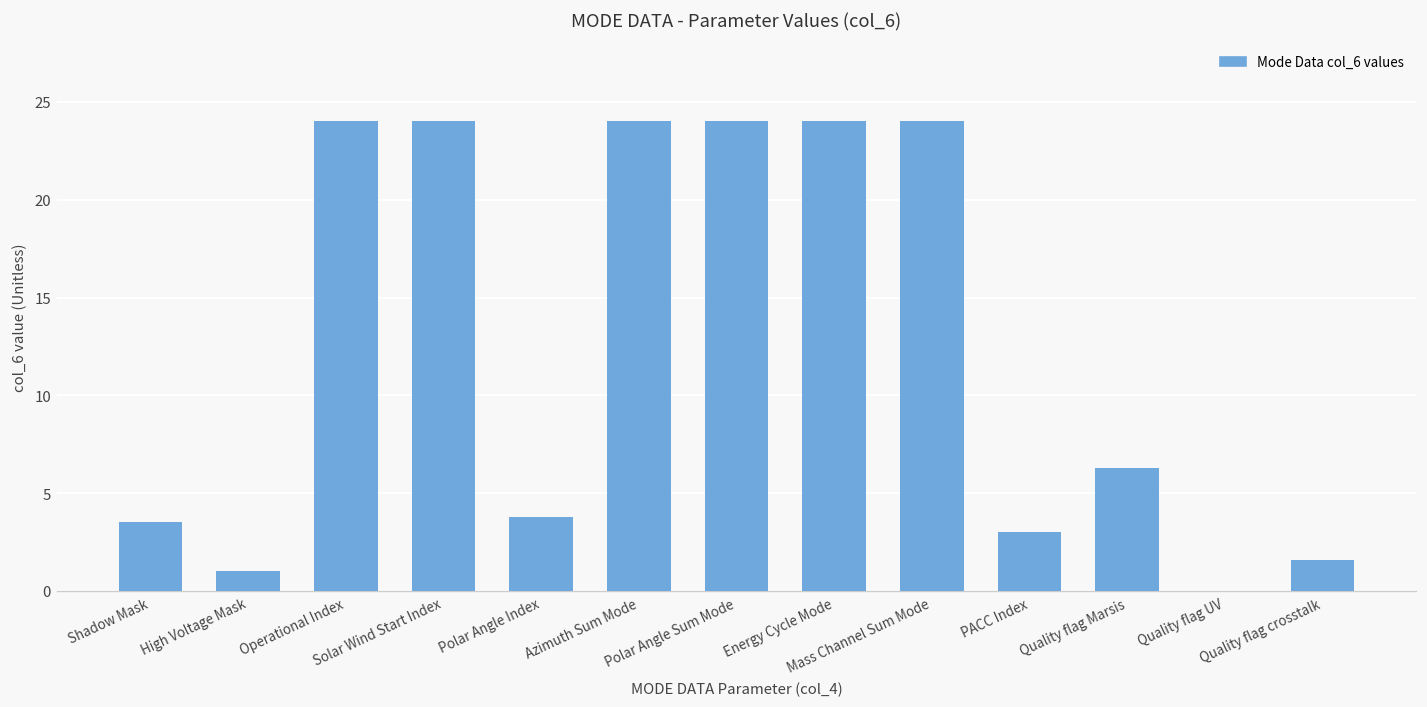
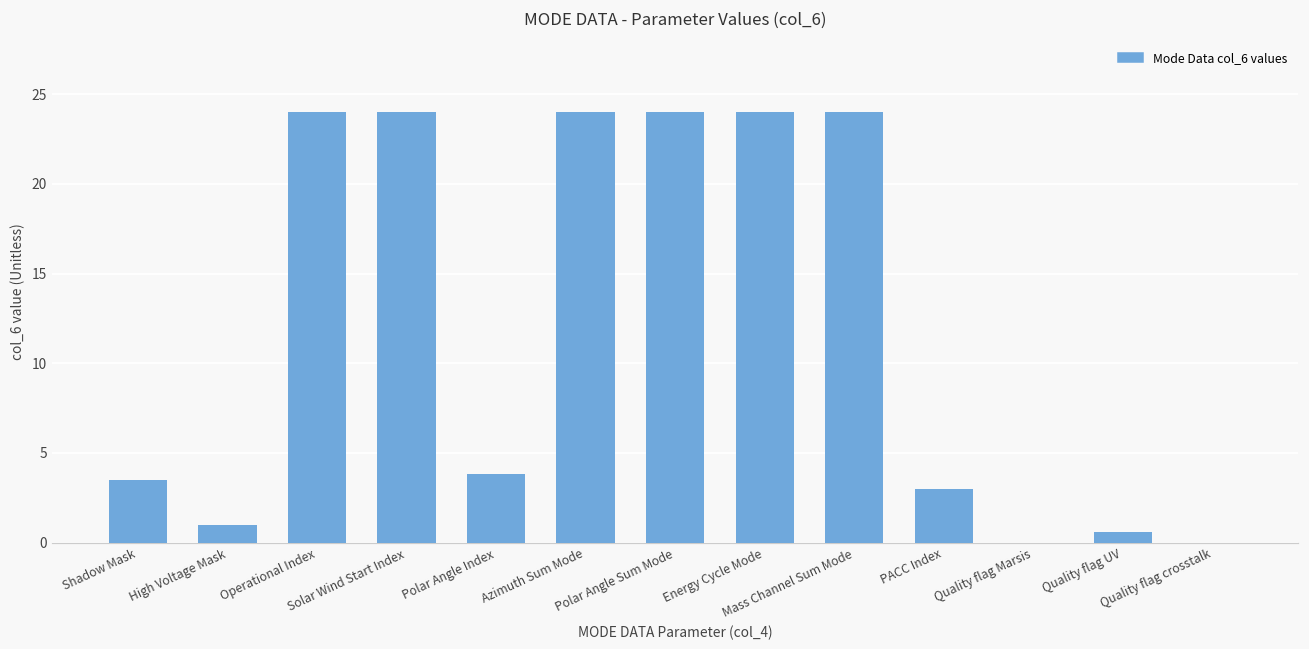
  {
    "Shadow Mask": 3.5,
    "High Voltage Mask": 1.0,
    "Operational Index": 24.0,
    "Solar Wind Start Index": 24.0,
    "Polar Angle Index": 3.8,
    "Azimuth Sum Mode": 24.0,
    "Polar Angle Sum Mode": 24.0,
    "Energy Cycle Mode": 24.0,
    "Mass Channel Sum Mode": 24.0,
    "PACC Index": 3.0,
-   "Quality flag Marsis": 6.3,
-   "Quality flag UV": 0.0,
-   "Quality flag crosstalk": 1.6
+   "Quality flag Marsis": 0.0,
+   "Quality flag UV": 0.6,
+   "Quality flag crosstalk": 0.0
  }
